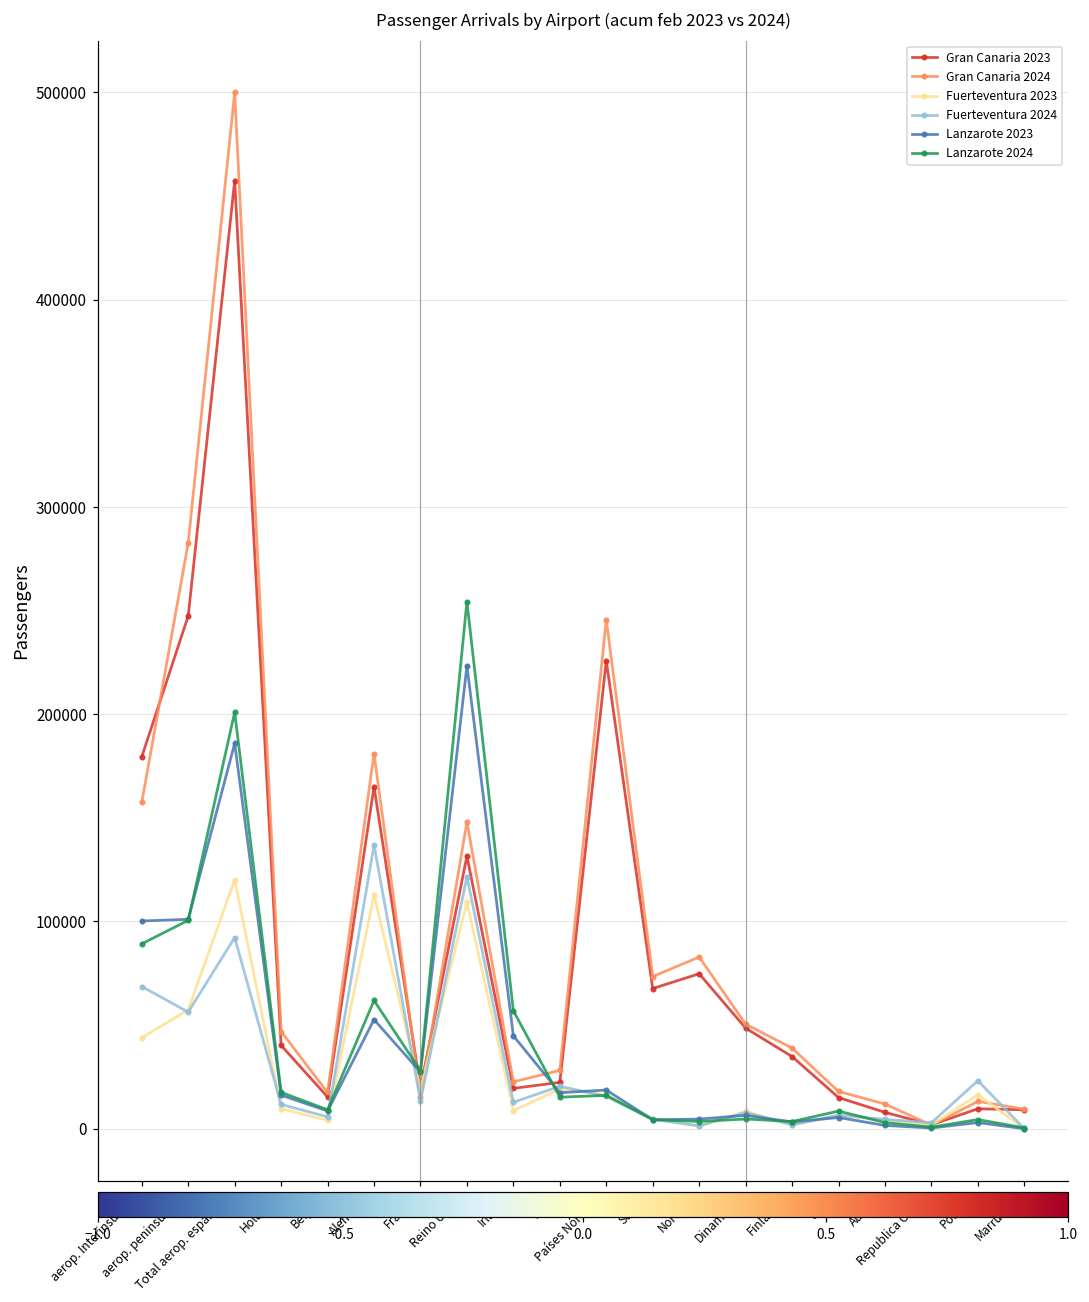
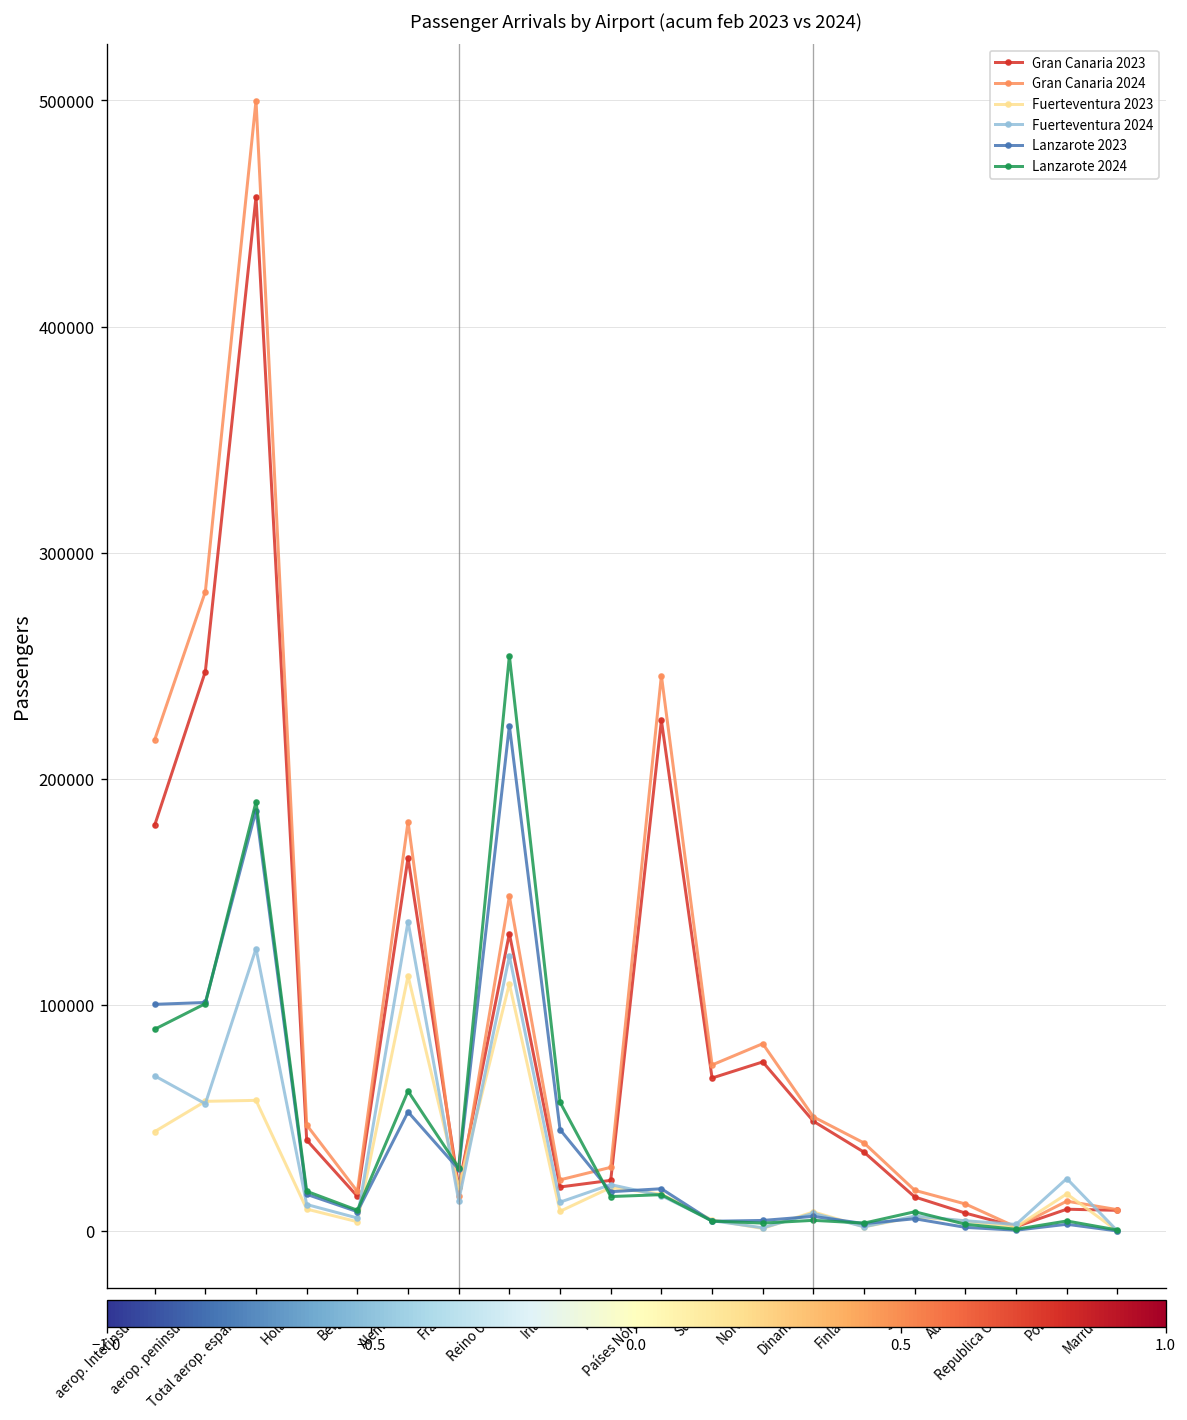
  {
    "Gran Canaria 2023": {
      "aerop. Interinsulares": 179000,
      "Total aerop. españoles": 457000
    },
    "Gran Canaria 2024": {
-     "aerop. Interinsulares": 157000,
+     "aerop. Interinsulares": 217000,
      "Total aerop. españoles": 500000
    },
    "Fuerteventura 2023": {
      "aerop. Interinsulares": 44000,
-     "Total aerop. españoles": 120000
+     "Total aerop. españoles": 58000
    },
    "Fuerteventura 2024": {
      "aerop. Interinsulares": 69000,
-     "Total aerop. españoles": 92000
+     "Total aerop. españoles": 125000
    },
    "Lanzarote 2023": {
      "aerop. Interinsulares": 100000,
      "Total aerop. españoles": 186000
    },
    "Lanzarote 2024": {
      "aerop. Interinsulares": 89000,
-     "Total aerop. españoles": 201000
+     "Total aerop. españoles": 190000
    }
  }
